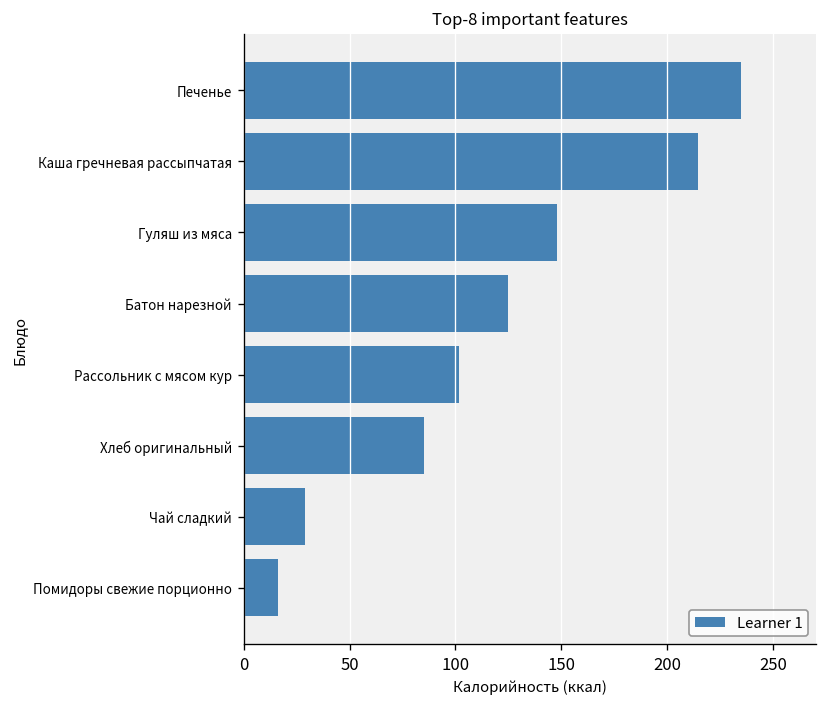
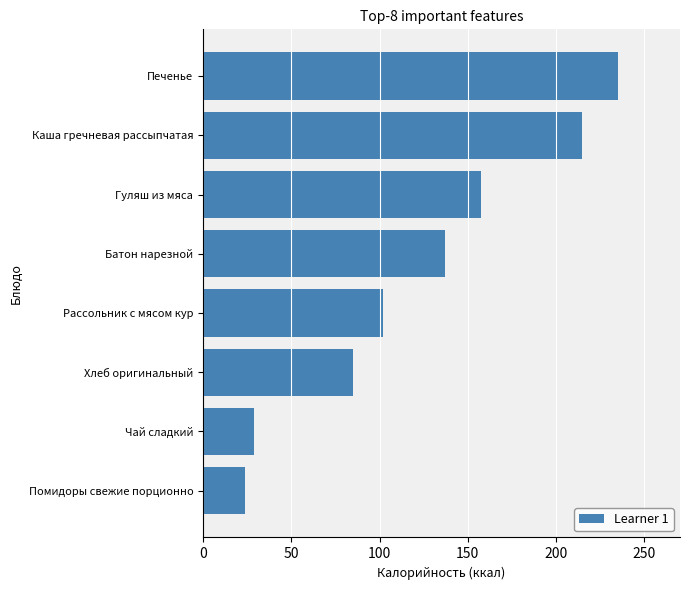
  {
    "Печенье": 235,
    "Каша гречневая рассыпчатая": 214,
-   "Гуляш из мяса": 148,
-   "Батон нарезной": 125,
+   "Гуляш из мяса": 158,
+   "Батон нарезной": 137,
    "Рассольник с мясом кур": 102,
    "Хлеб оригинальный": 85,
    "Чай сладкий": 29,
-   "Помидоры свежие порционно": 16
+   "Помидоры свежие порционно": 24
  }
